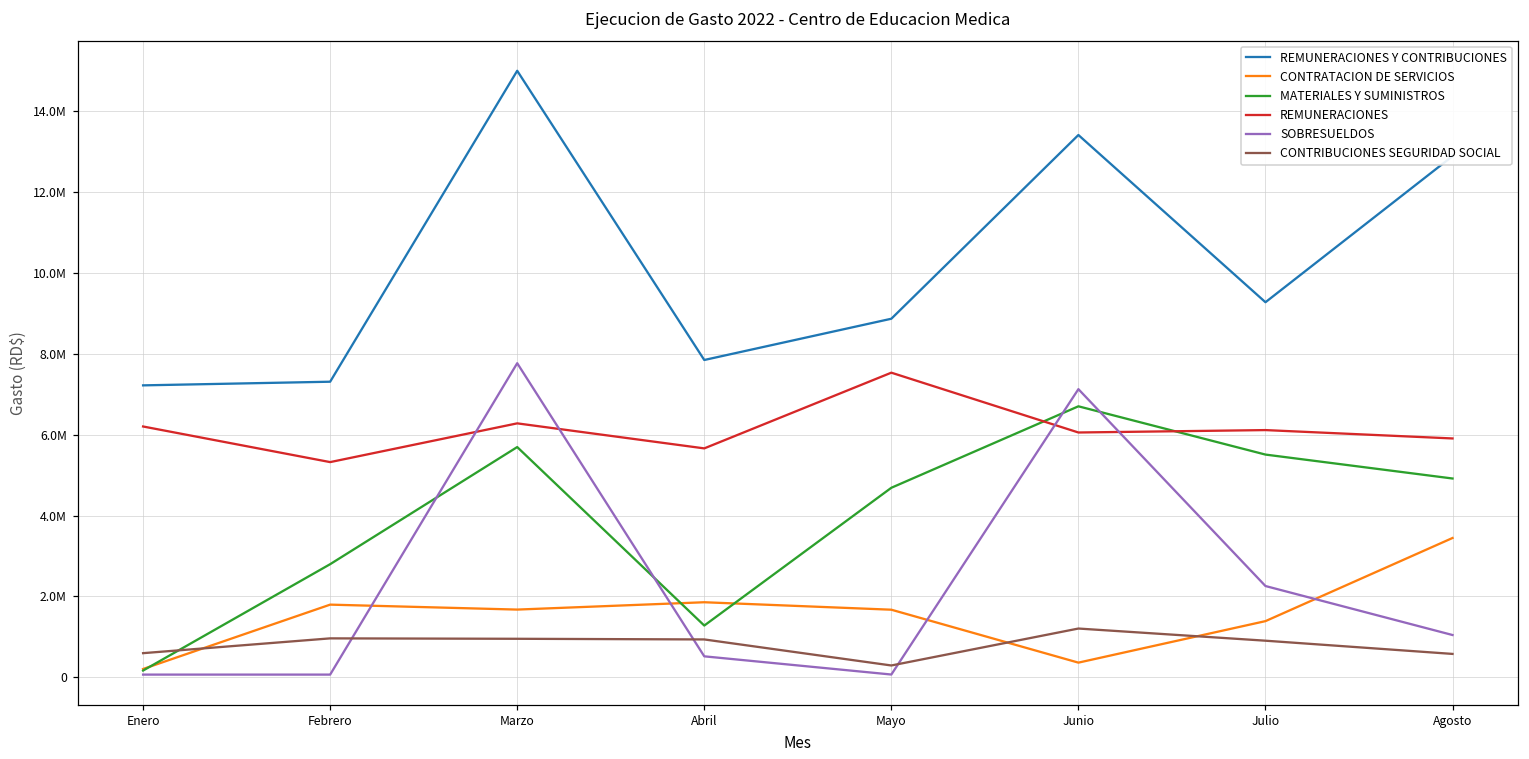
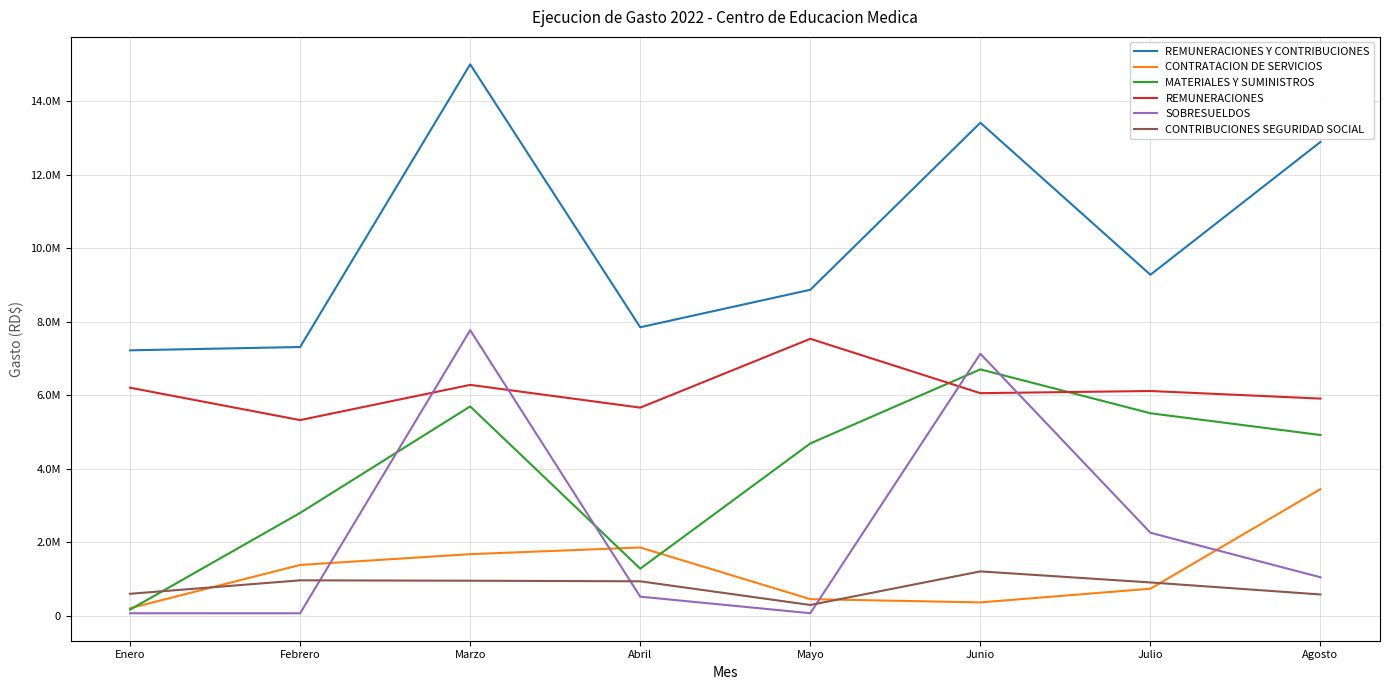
  {
    "REMUNERACIONES Y CONTRIBUCIONES": {
      "Enero": 7200000,
      "Febrero": 7300000,
      "Marzo": 15000000,
      "Abril": 7800000,
      "Mayo": 8900000,
      "Junio": 13400000,
      "Julio": 9300000,
      "Agosto": 12900000
    },
    "CONTRATACION DE SERVICIOS": {
-     "Febrero": 1800000,
+     "Febrero": 1400000,
      "Marzo": 1700000,
      "Abril": 1900000,
-     "Mayo": 1700000,
+     "Mayo": 500000,
      "Junio": 400000,
-     "Julio": 1400000,
+     "Julio": 700000,
      "Agosto": 3400000
    },
    "MATERIALES Y SUMINISTROS": {
      "Febrero": 2800000,
      "Marzo": 5700000,
      "Abril": 1300000,
      "Mayo": 4700000,
      "Junio": 6700000,
      "Julio": 5500000,
      "Agosto": 4900000
    },
    "REMUNERACIONES": {
      "Enero": 6200000,
      "Febrero": 5300000,
      "Marzo": 6300000,
      "Abril": 5700000,
      "Mayo": 7500000,
      "Junio": 6100000,
      "Julio": 6100000,
      "Agosto": 5900000
    },
    "SOBRESUELDOS": {
      "Enero": 100000,
      "Febrero": 100000,
      "Marzo": 7800000,
      "Abril": 500000,
      "Mayo": 100000,
      "Junio": 7100000,
      "Julio": 2300000,
      "Agosto": 1000000
    },
    "CONTRIBUCIONES SEGURIDAD SOCIAL": {
      "Enero": 600000,
      "Febrero": 1000000,
      "Marzo": 1000000,
      "Abril": 900000,
      "Mayo": 300000,
      "Junio": 1200000,
      "Julio": 900000,
      "Agosto": 600000
    }
  }
